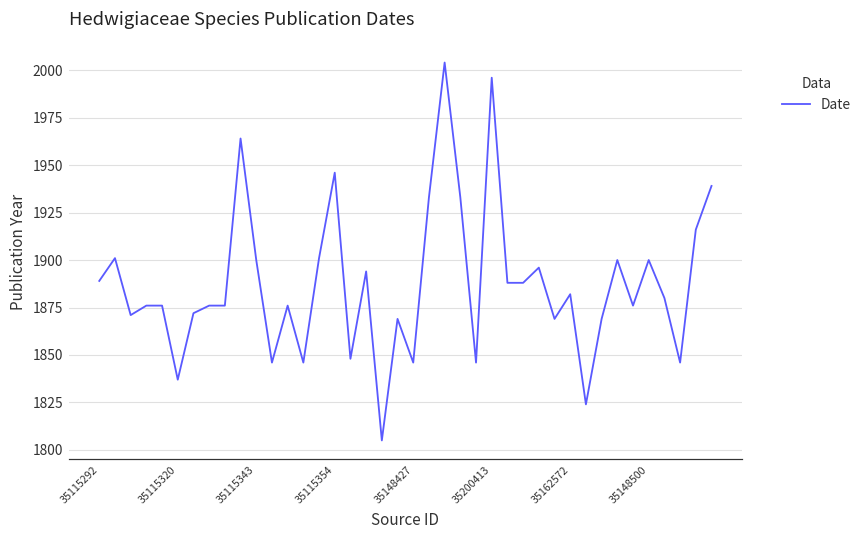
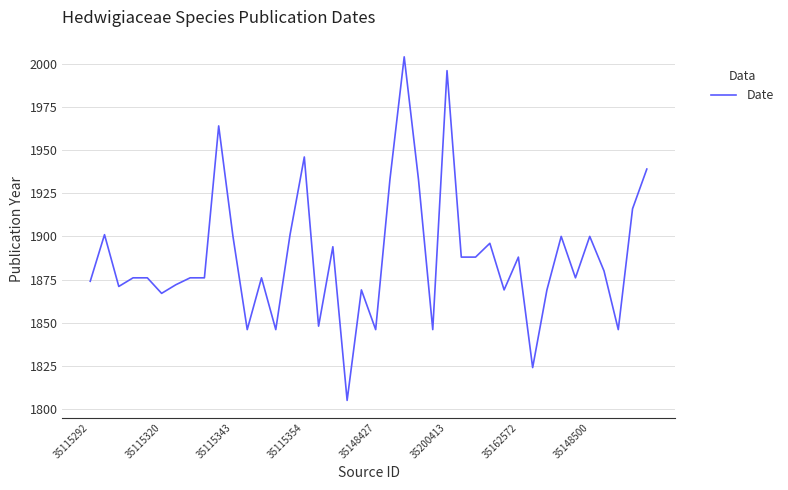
  {
-   "35115292": 1889,
-   "35115320": 1837,
+   "35115292": 1874,
+   "35115320": 1867,
    "35115343": 1900,
    "35115354": 1946,
    "35148427": 1846,
    "35200413": 1996,
-   "35162572": 1882,
+   "35162572": 1888,
    "35148500": 1900
  }
